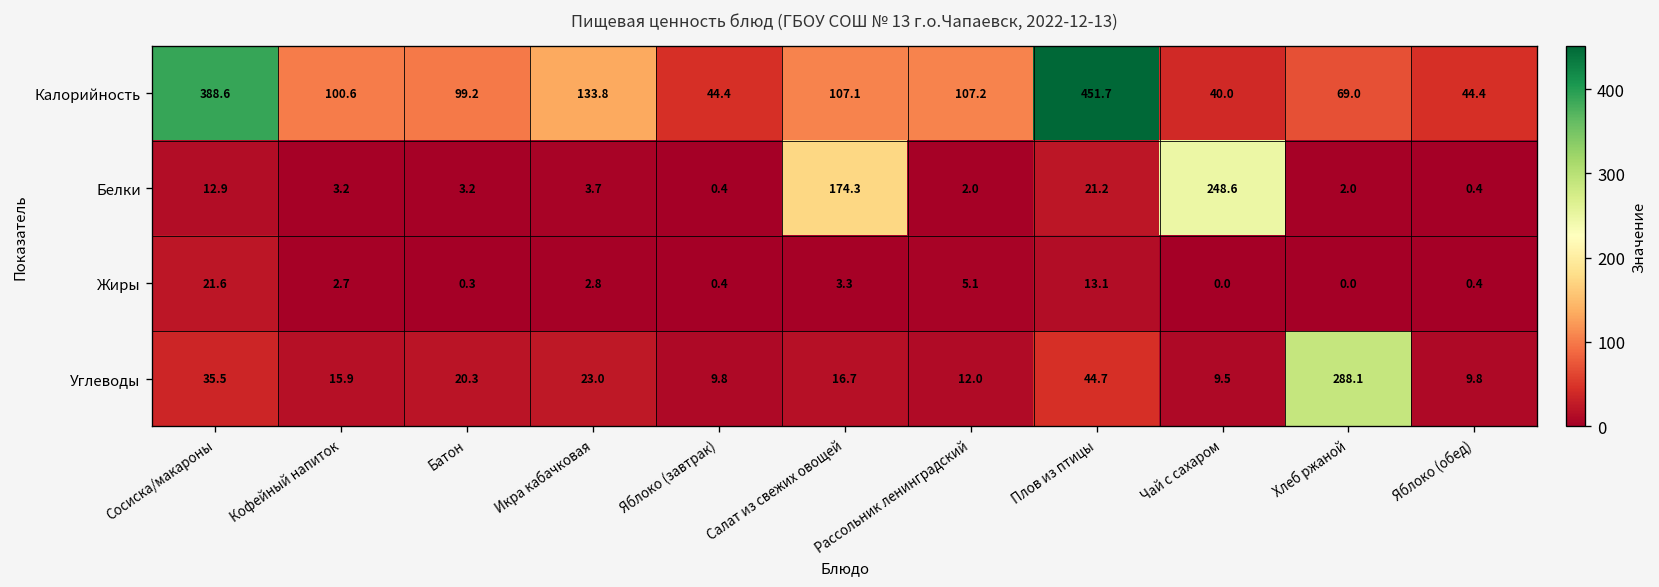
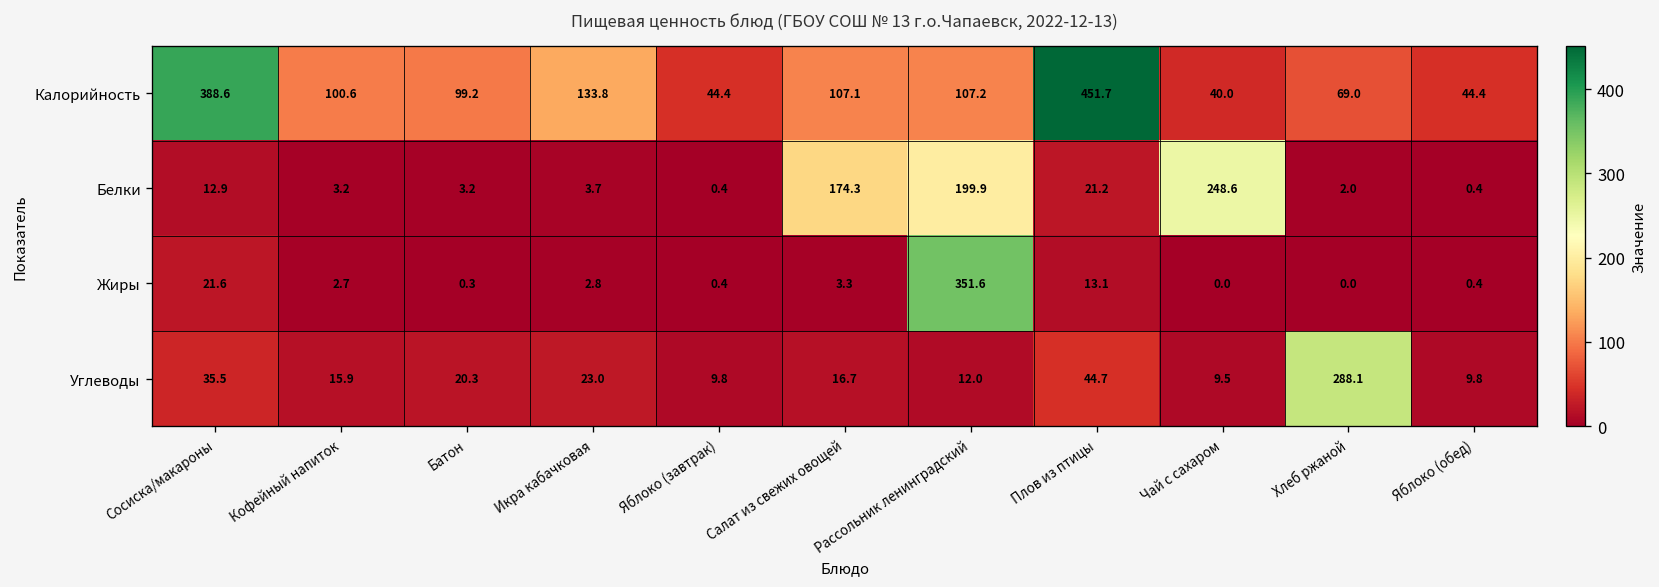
  {
    "Калорийность": {
      "Сосиска/макароны": 388.6,
      "Кофейный напиток": 100.6,
      "Батон": 99.2,
      "Икра кабачковая": 133.8,
      "Яблоко (завтрак)": 44.4,
      "Салат из свежих овощей": 107.1,
      "Рассольник ленинградский": 107.2,
      "Плов из птицы": 451.7,
      "Чай с сахаром": 40.0,
      "Хлеб ржаной": 69.0,
      "Яблоко (обед)": 44.4
    },
    "Белки": {
      "Сосиска/макароны": 12.9,
      "Кофейный напиток": 3.2,
      "Батон": 3.2,
      "Икра кабачковая": 3.7,
      "Яблоко (завтрак)": 0.4,
      "Салат из свежих овощей": 174.3,
-     "Рассольник ленинградский": 2.0,
+     "Рассольник ленинградский": 199.9,
      "Плов из птицы": 21.2,
      "Чай с сахаром": 248.6,
      "Хлеб ржаной": 2.0,
      "Яблоко (обед)": 0.4
    },
    "Жиры": {
      "Сосиска/макароны": 21.6,
      "Кофейный напиток": 2.7,
      "Батон": 0.3,
      "Икра кабачковая": 2.8,
      "Яблоко (завтрак)": 0.4,
      "Салат из свежих овощей": 3.3,
-     "Рассольник ленинградский": 5.1,
+     "Рассольник ленинградский": 351.6,
      "Плов из птицы": 13.1,
      "Чай с сахаром": 0.0,
      "Хлеб ржаной": 0.0,
      "Яблоко (обед)": 0.4
    },
    "Углеводы": {
      "Сосиска/макароны": 35.5,
      "Кофейный напиток": 15.9,
      "Батон": 20.3,
      "Икра кабачковая": 23.0,
      "Яблоко (завтрак)": 9.8,
      "Салат из свежих овощей": 16.7,
      "Рассольник ленинградский": 12.0,
      "Плов из птицы": 44.7,
      "Чай с сахаром": 9.5,
      "Хлеб ржаной": 288.1,
      "Яблоко (обед)": 9.8
    }
  }
